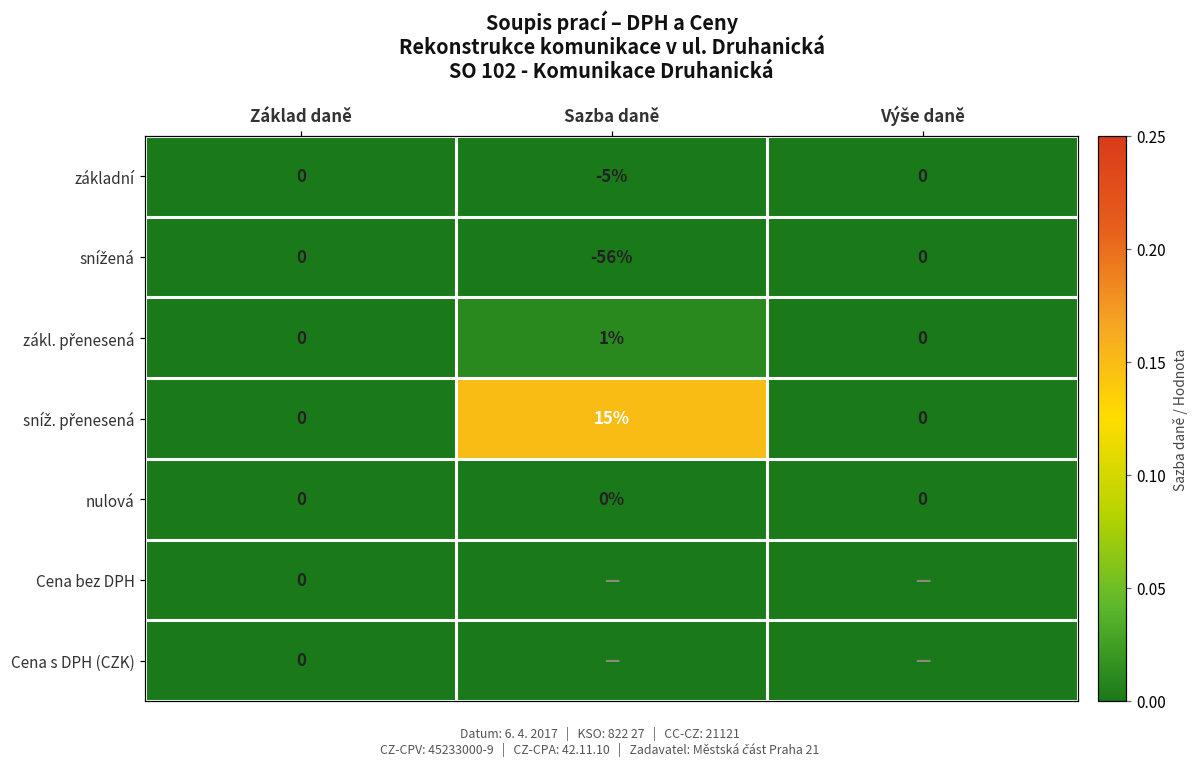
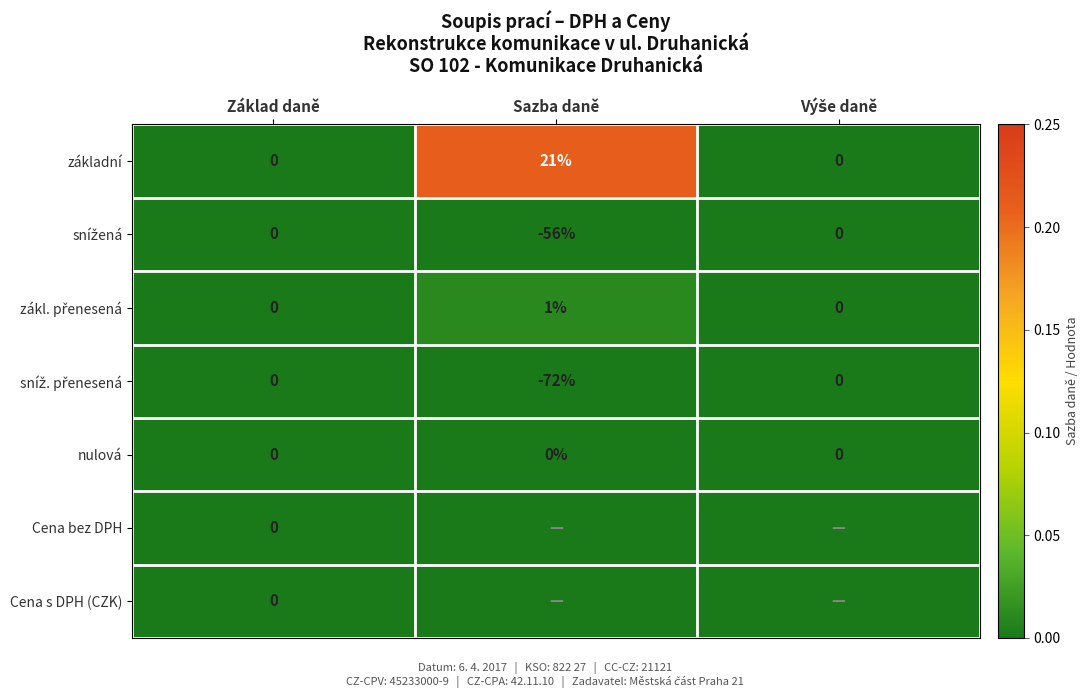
  {
    "základní": {
      "Základ daně": "0",
-     "Sazba daně": "-5%",
+     "Sazba daně": "21%",
      "Výše daně": "0"
    },
    "snížená": {
      "Základ daně": "0",
      "Sazba daně": "-56%",
      "Výše daně": "0"
    },
    "zákl. přenesená": {
      "Základ daně": "0",
      "Sazba daně": "1%",
      "Výše daně": "0"
    },
    "sníž. přenesená": {
      "Základ daně": "0",
-     "Sazba daně": "15%",
+     "Sazba daně": "-72%",
      "Výše daně": "0"
    },
    "nulová": {
      "Základ daně": "0",
      "Sazba daně": "0%",
      "Výše daně": "0"
    },
    "Cena bez DPH": {
      "Základ daně": "0"
    },
    "Cena s DPH (CZK)": {
      "Základ daně": "0"
    }
  }
